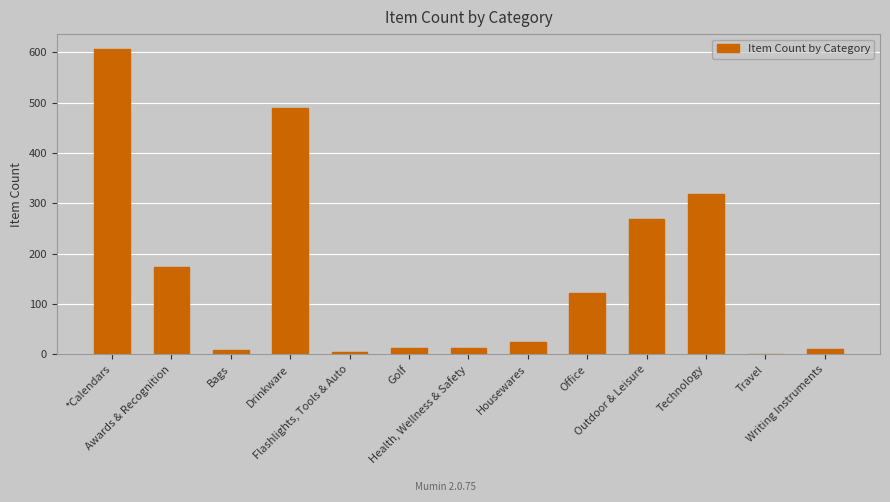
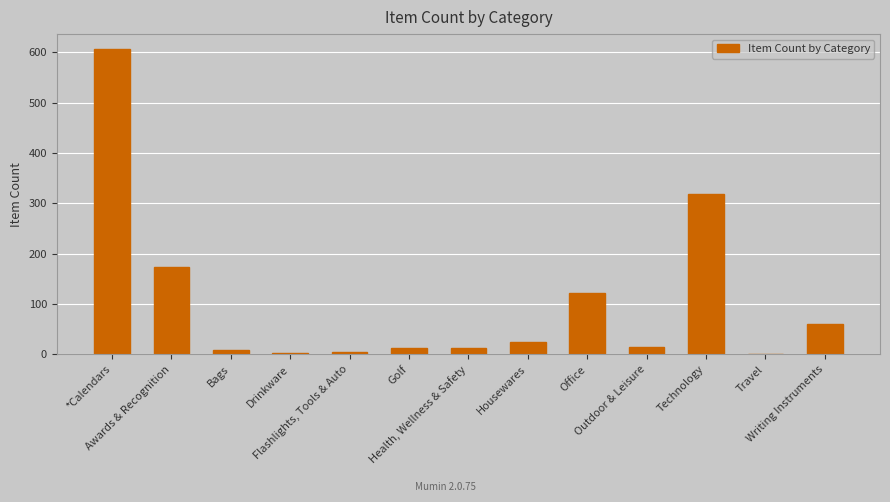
  {
    "*Calendars": 610,
    "Awards & Recognition": 170,
    "Bags": 10,
-   "Drinkware": 490,
+   "Drinkware": 0,
    "Golf": 10,
    "Health, Wellness & Safety": 10,
    "Housewares": 30,
    "Office": 120,
-   "Outdoor & Leisure": 270,
+   "Outdoor & Leisure": 10,
    "Technology": 320,
-   "Writing Instruments": 10
+   "Writing Instruments": 60
  }
